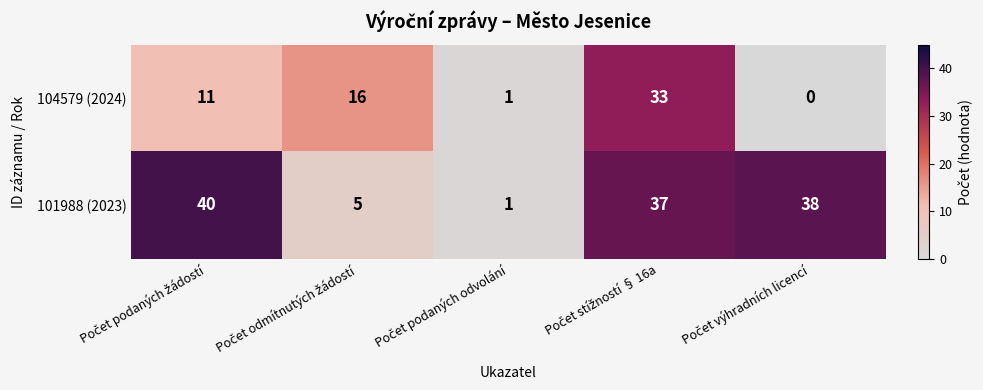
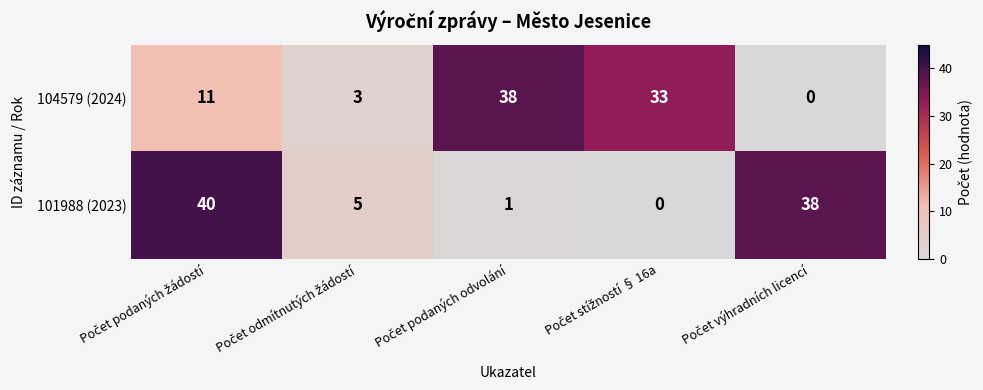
  {
    "104579 (2024)": {
      "Počet podaných žádostí": 11,
-     "Počet odmítnutých žádostí": 16,
-     "Počet podaných odvolání": 1,
+     "Počet odmítnutých žádostí": 3,
+     "Počet podaných odvolání": 38,
      "Počet stížností § 16a": 33,
      "Počet výhradních licencí": 0
    },
    "101988 (2023)": {
      "Počet podaných žádostí": 40,
      "Počet odmítnutých žádostí": 5,
      "Počet podaných odvolání": 1,
-     "Počet stížností § 16a": 37,
+     "Počet stížností § 16a": 0,
      "Počet výhradních licencí": 38
    }
  }
